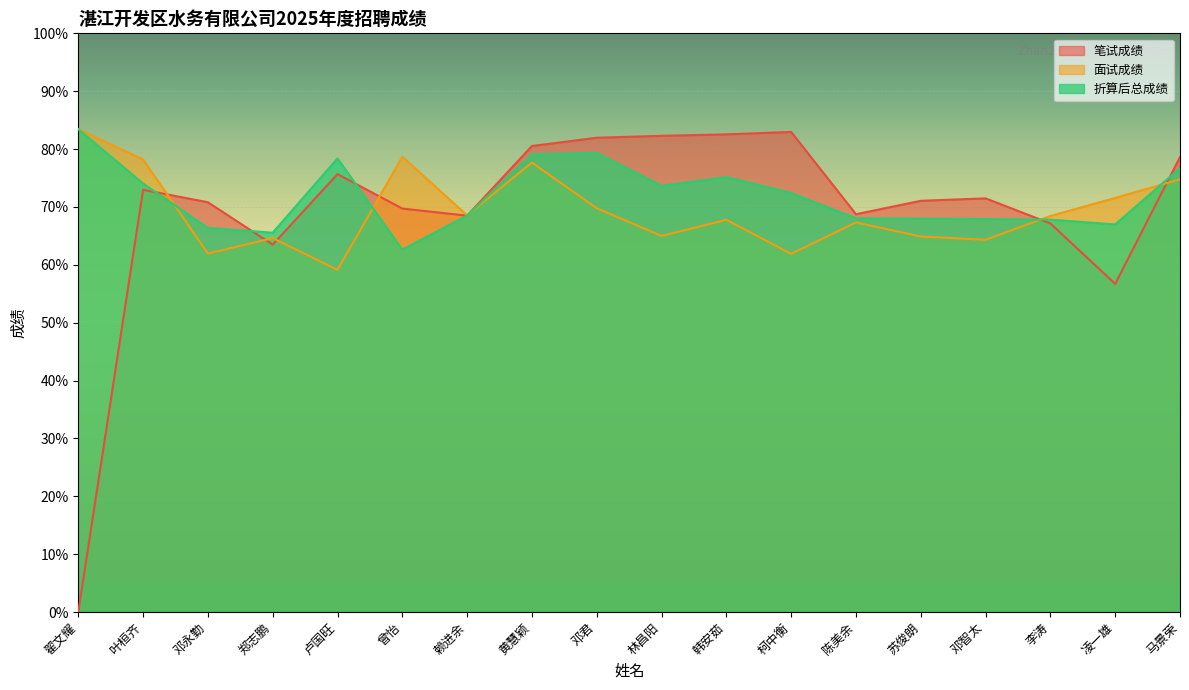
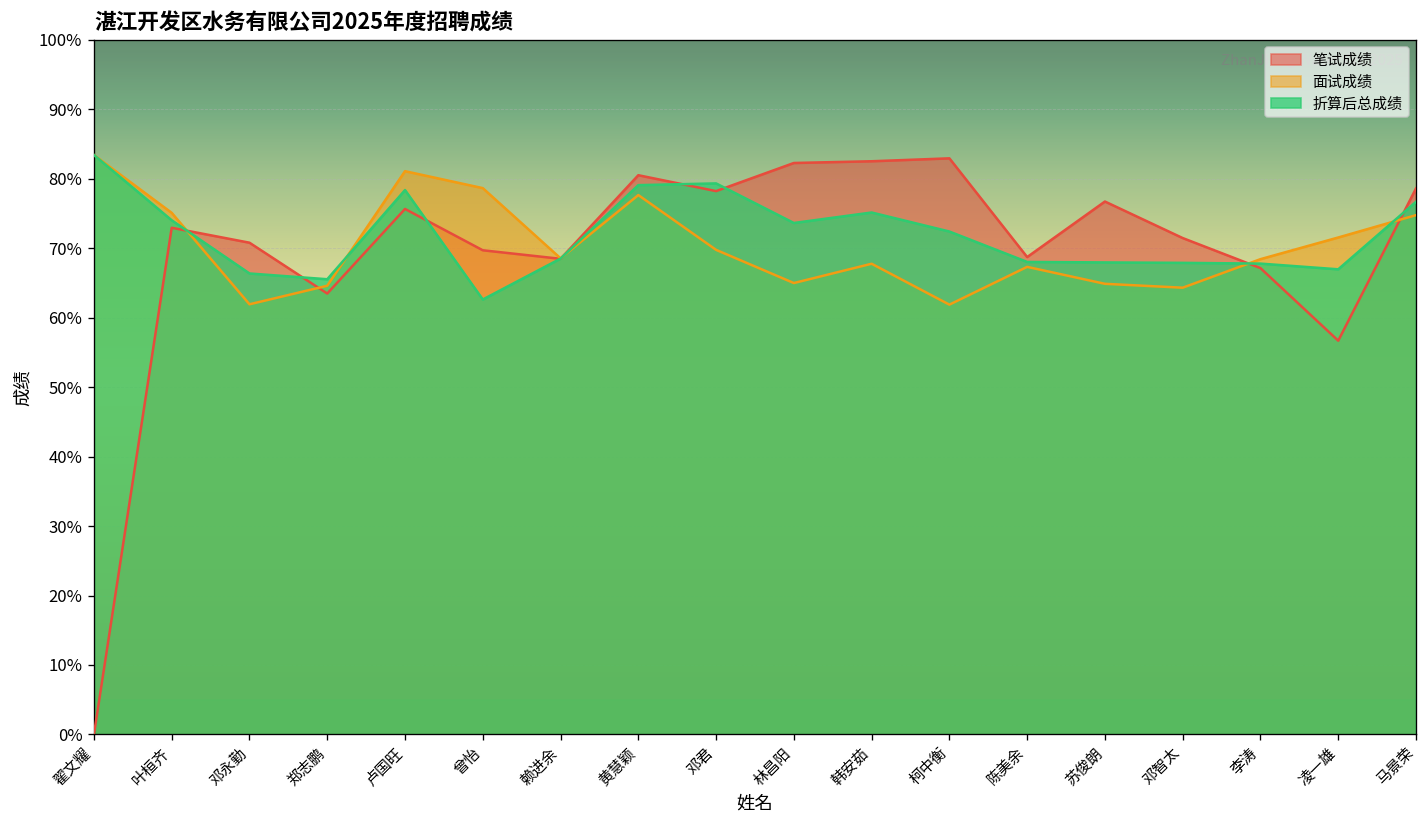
  {
    "笔试成绩": {
      "叶桓齐": "73%",
      "邓永勤": "71%",
      "郑志鹏": "63%",
      "卢国旺": "76%",
      "曾怡": "70%",
      "黄慧颖": "81%",
-     "邓君": "82%",
+     "邓君": "78%",
      "林昌阳": "82%",
      "韩安茹": "83%",
      "柯中衡": "83%",
      "陈美余": "69%",
-     "苏俊朗": "71%",
+     "苏俊朗": "77%",
      "邓智太": "71%",
      "李涛": "67%",
      "凌一雄": "57%",
      "马景荣": "79%"
    },
    "面试成绩": {
-     "叶桓齐": "78%",
+     "叶桓齐": "75%",
      "邓永勤": "62%",
      "郑志鹏": "65%",
-     "卢国旺": "59%",
+     "卢国旺": "81%",
      "曾怡": "79%",
      "黄慧颖": "78%",
      "邓君": "70%",
      "林昌阳": "65%",
      "韩安茹": "68%",
      "柯中衡": "62%",
      "陈美余": "67%",
      "苏俊朗": "65%",
      "邓智太": "64%",
      "李涛": "68%",
      "凌一雄": "72%",
      "马景荣": "75%"
    },
    "折算后总成绩": {
      "叶桓齐": "74%",
      "邓永勤": "66%",
      "郑志鹏": "66%",
      "卢国旺": "78%",
      "曾怡": "63%",
      "黄慧颖": "79%",
      "邓君": "79%",
      "林昌阳": "74%",
      "韩安茹": "75%",
      "柯中衡": "72%",
      "陈美余": "68%",
      "苏俊朗": "68%",
      "邓智太": "68%",
      "李涛": "68%",
      "凌一雄": "67%",
      "马景荣": "77%"
    }
  }
